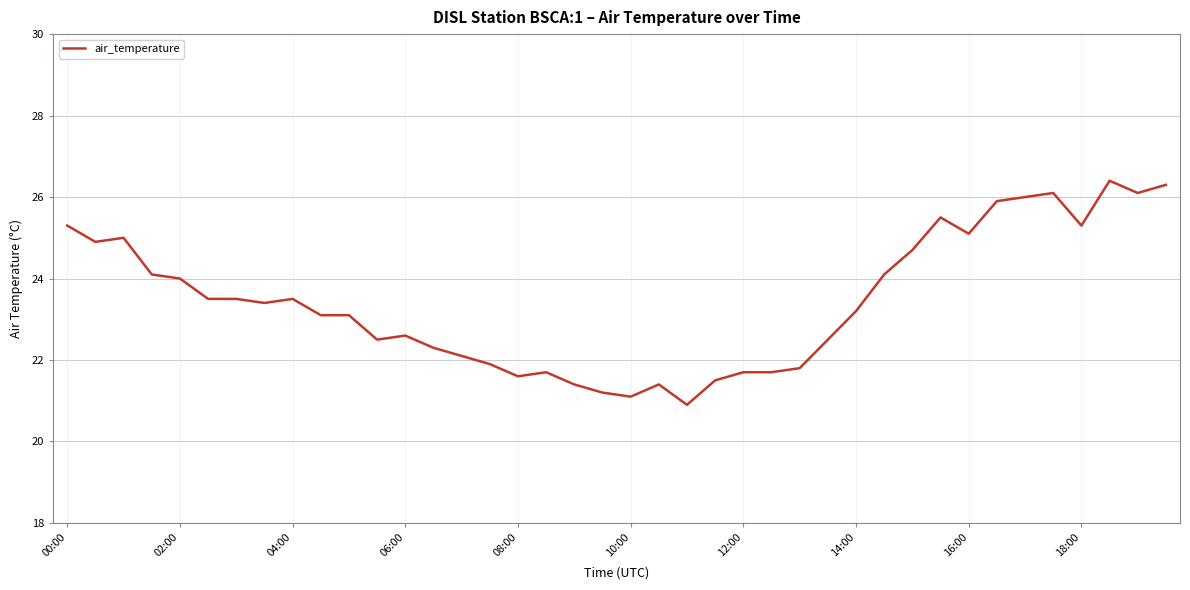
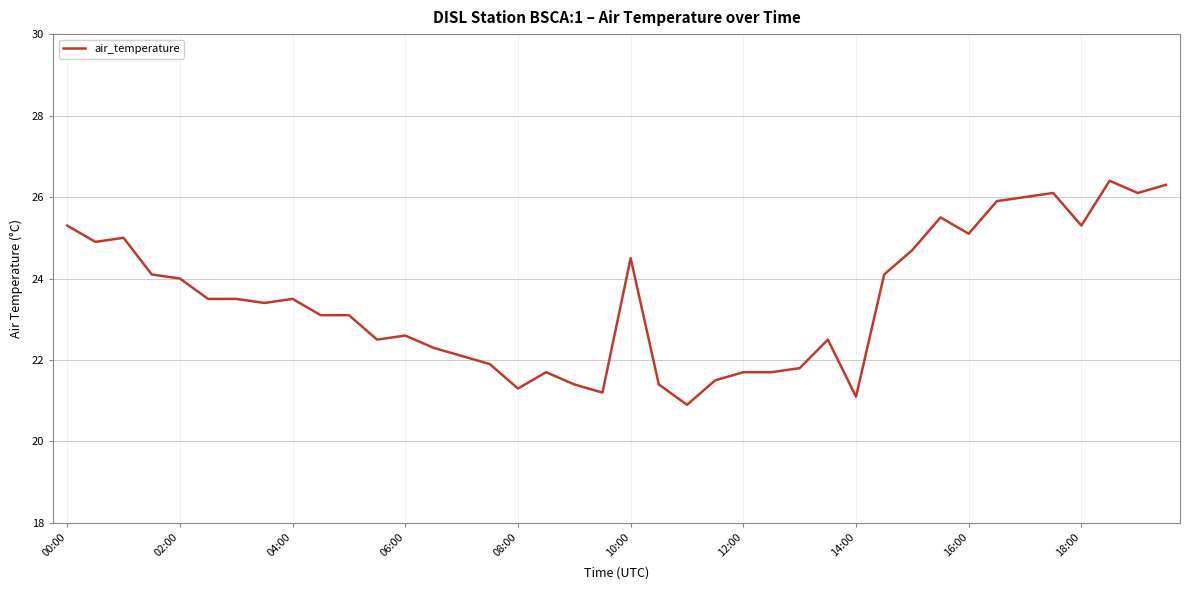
  {
    "00:00": 25.3,
    "02:00": 24.0,
    "04:00": 23.5,
    "06:00": 22.6,
-   "08:00": 21.6,
-   "10:00": 21.1,
+   "08:00": 21.3,
+   "10:00": 24.5,
    "12:00": 21.7,
-   "14:00": 23.2,
+   "14:00": 21.1,
    "16:00": 25.1,
    "18:00": 25.3
  }
